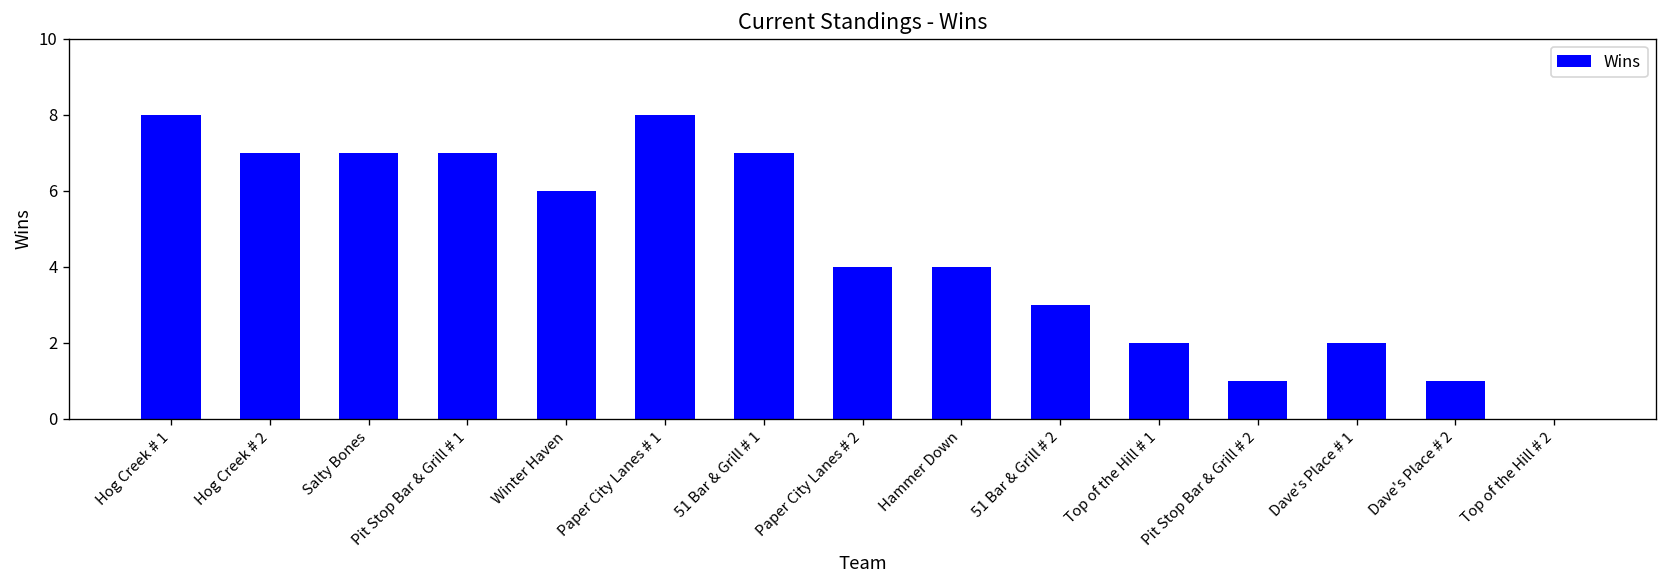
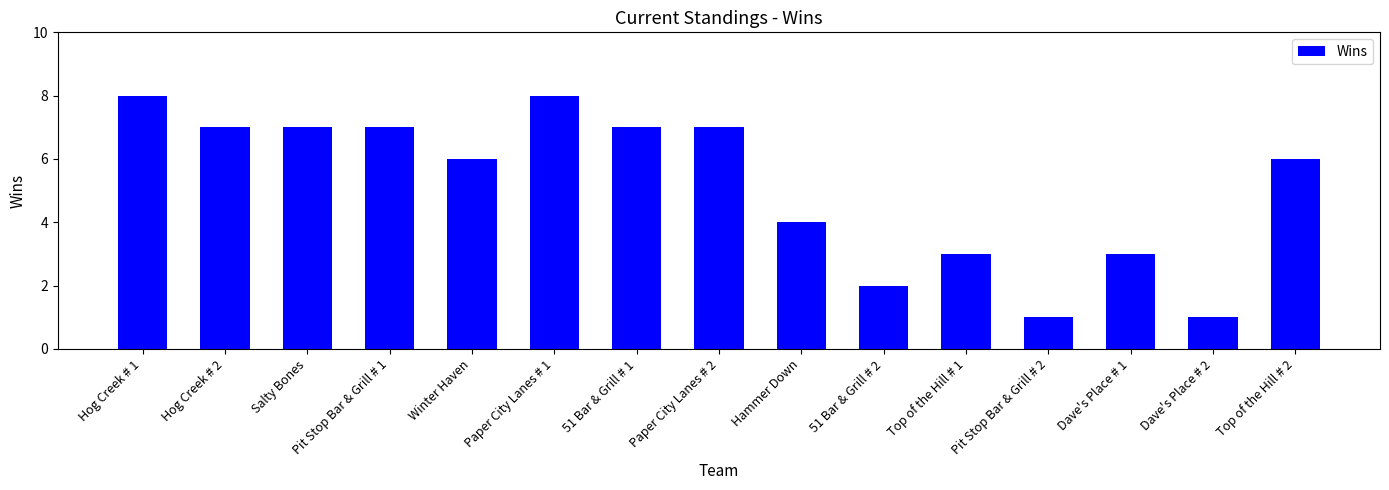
  {
    "Hog Creek # 1": 8,
    "Hog Creek # 2": 7,
    "Salty Bones": 7,
    "Pit Stop Bar & Grill # 1": 7,
    "Winter Haven": 6,
    "Paper City Lanes # 1": 8,
    "51 Bar & Grill # 1": 7,
-   "Paper City Lanes # 2": 4,
+   "Paper City Lanes # 2": 7,
    "Hammer Down": 4,
-   "51 Bar & Grill # 2": 3,
-   "Top of the Hill # 1": 2,
+   "51 Bar & Grill # 2": 2,
+   "Top of the Hill # 1": 3,
    "Pit Stop Bar & Grill # 2": 1,
-   "Dave's Place # 1": 2,
+   "Dave's Place # 1": 3,
    "Dave's Place # 2": 1,
-   "Top of the Hill # 2": 0
+   "Top of the Hill # 2": 6
  }
